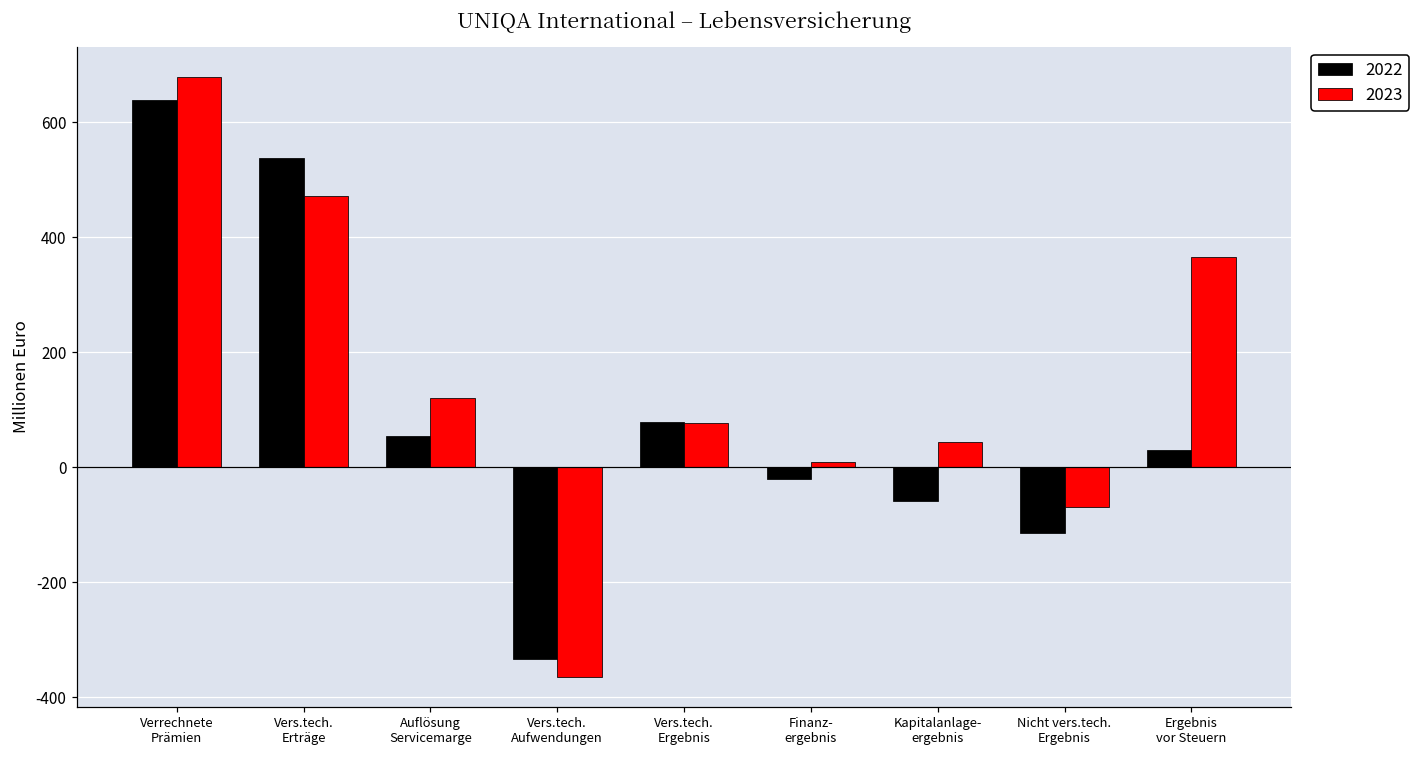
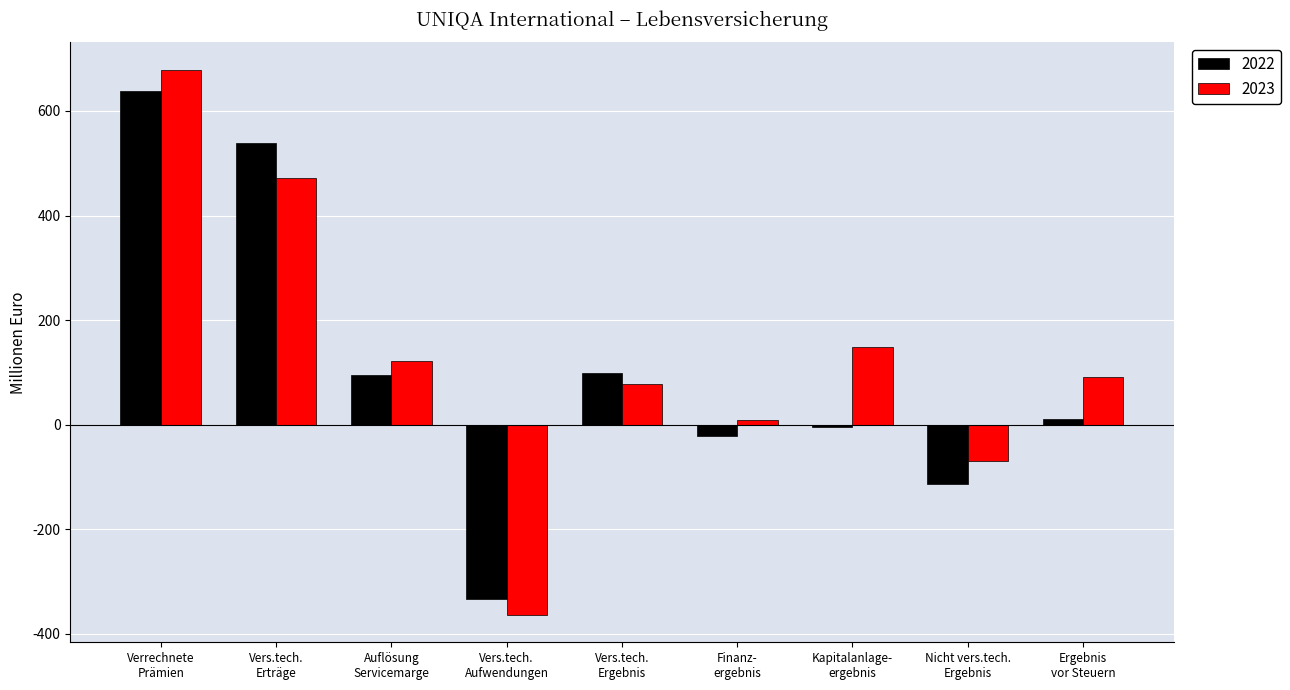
  {
    "2022": {
      "Verrechnete Prämien": 640,
      "Vers.tech. Erträge": 540,
-     "Auflösung Servicemarge": 50,
+     "Auflösung Servicemarge": 90,
      "Vers.tech. Aufwendungen": -330,
-     "Vers.tech. Ergebnis": 80,
+     "Vers.tech. Ergebnis": 100,
      "Finanz- ergebnis": -20,
-     "Kapitalanlage- ergebnis": -60,
+     "Kapitalanlage- ergebnis": 0,
      "Nicht vers.tech. Ergebnis": -110,
-     "Ergebnis vor Steuern": 30
+     "Ergebnis vor Steuern": 10
    },
    "2023": {
      "Verrechnete Prämien": 680,
      "Vers.tech. Erträge": 470,
      "Auflösung Servicemarge": 120,
      "Vers.tech. Aufwendungen": -360,
      "Vers.tech. Ergebnis": 80,
      "Finanz- ergebnis": 10,
-     "Kapitalanlage- ergebnis": 40,
+     "Kapitalanlage- ergebnis": 150,
      "Nicht vers.tech. Ergebnis": -70,
-     "Ergebnis vor Steuern": 370
+     "Ergebnis vor Steuern": 90
    }
  }
